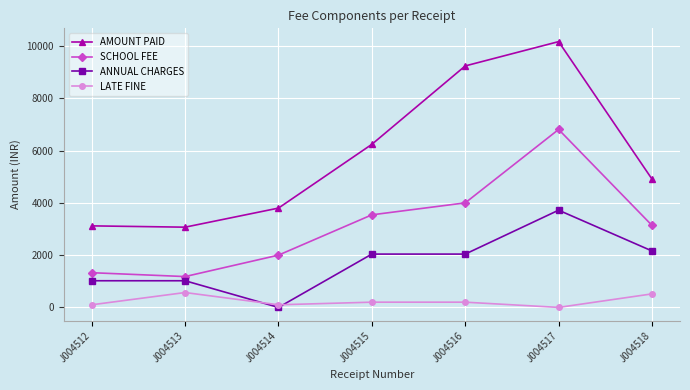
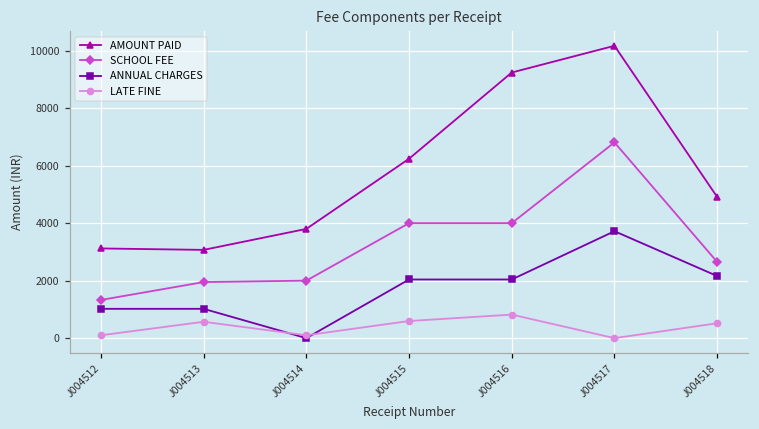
  {
    "SCHOOL FEE": {
      "J004512": 1300,
-     "J004513": 1200,
+     "J004513": 2000,
      "J004514": 2000,
-     "J004515": 3500,
+     "J004515": 4000,
      "J004516": 4000,
      "J004517": 6800,
-     "J004518": 3100
+     "J004518": 2700
    },
    "LATE FINE": {
      "J004512": 100,
      "J004513": 600,
      "J004514": 100,
-     "J004515": 200,
-     "J004516": 200,
+     "J004515": 600,
+     "J004516": 800,
      "J004517": 0,
      "J004518": 500
    }
  }
